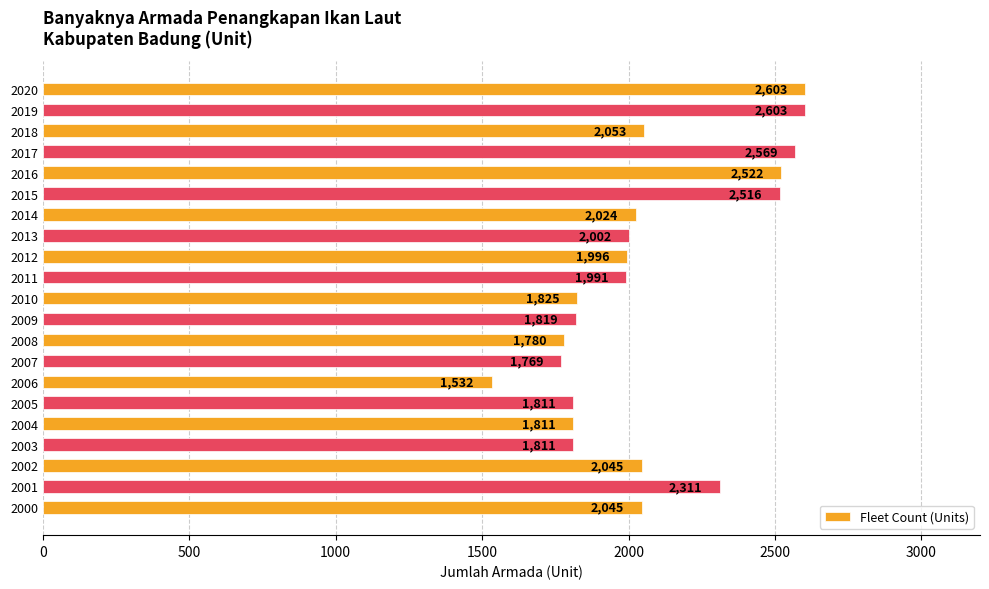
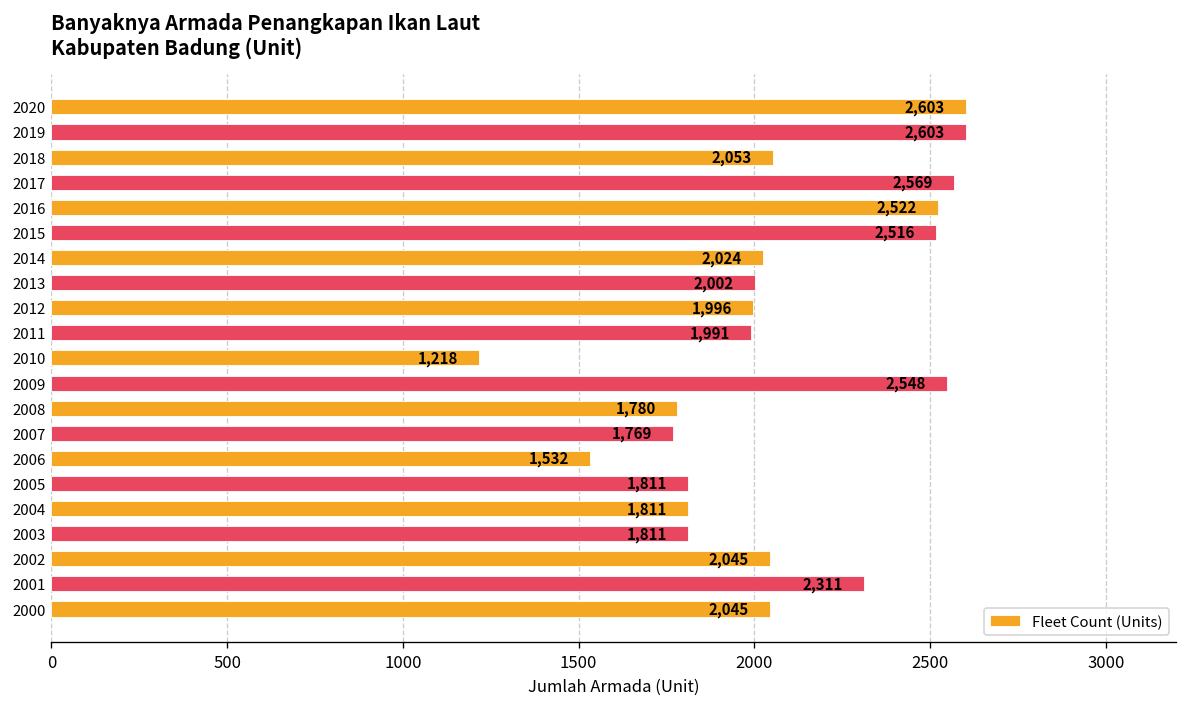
  {
    "2020": "2,603",
    "2019": "2,603",
    "2018": "2,053",
    "2017": "2,569",
    "2016": "2,522",
    "2015": "2,516",
    "2014": "2,024",
    "2013": "2,002",
    "2012": "1,996",
    "2011": "1,991",
-   "2010": "1,825",
-   "2009": "1,819",
+   "2010": "1,218",
+   "2009": "2,548",
    "2008": "1,780",
    "2007": "1,769",
    "2006": "1,532",
    "2005": "1,811",
    "2004": "1,811",
    "2003": "1,811",
    "2002": "2,045",
    "2001": "2,311",
    "2000": "2,045"
  }
